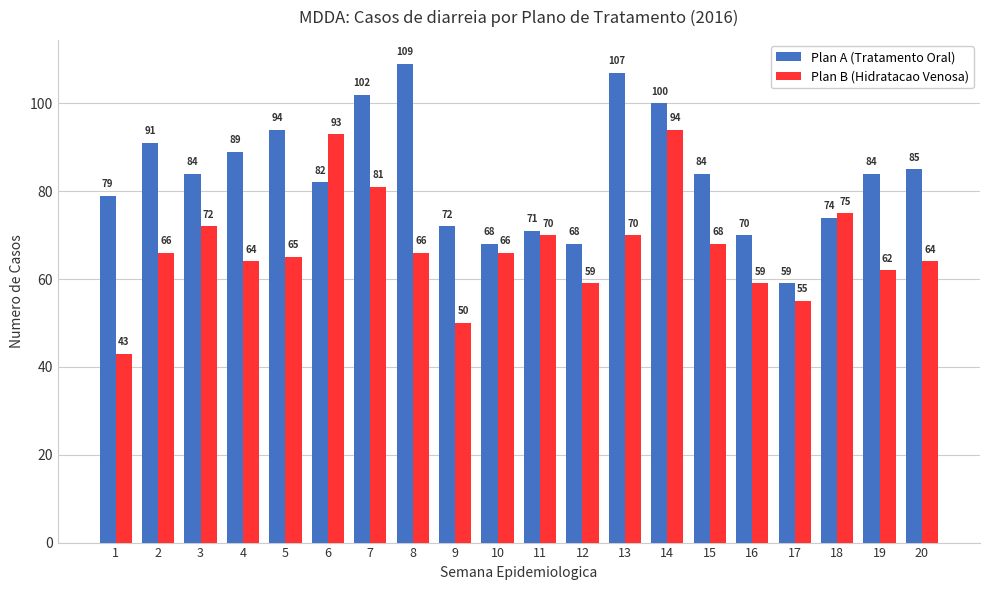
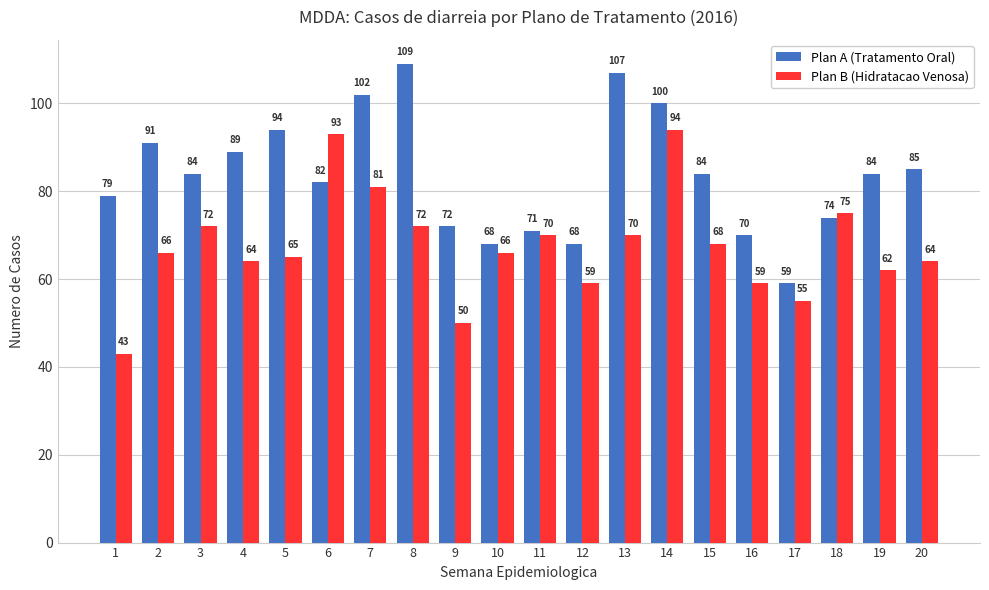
  {
    "Plan A (Tratamento Oral)": {
      "1": 79,
      "2": 91,
      "3": 84,
      "4": 89,
      "5": 94,
      "6": 82,
      "7": 102,
      "8": 109,
      "9": 72,
      "10": 68,
      "11": 71,
      "12": 68,
      "13": 107,
      "14": 100,
      "15": 84,
      "16": 70,
      "17": 59,
      "18": 74,
      "19": 84,
      "20": 85
    },
    "Plan B (Hidratacao Venosa)": {
      "1": 43,
      "2": 66,
      "3": 72,
      "4": 64,
      "5": 65,
      "6": 93,
      "7": 81,
-     "8": 66,
+     "8": 72,
      "9": 50,
      "10": 66,
      "11": 70,
      "12": 59,
      "13": 70,
      "14": 94,
      "15": 68,
      "16": 59,
      "17": 55,
      "18": 75,
      "19": 62,
      "20": 64
    }
  }
